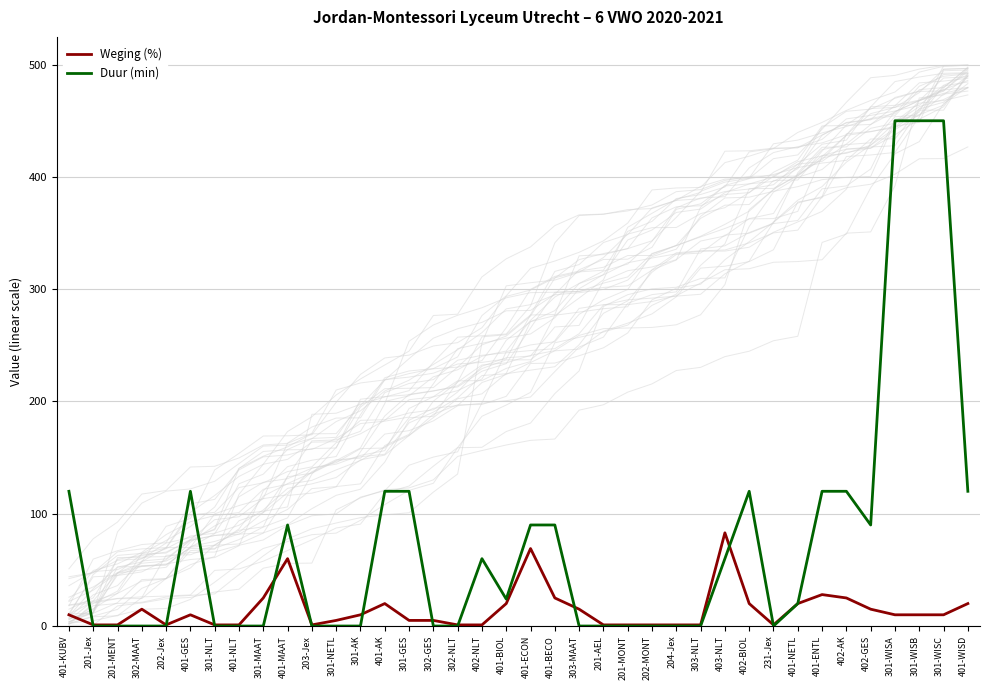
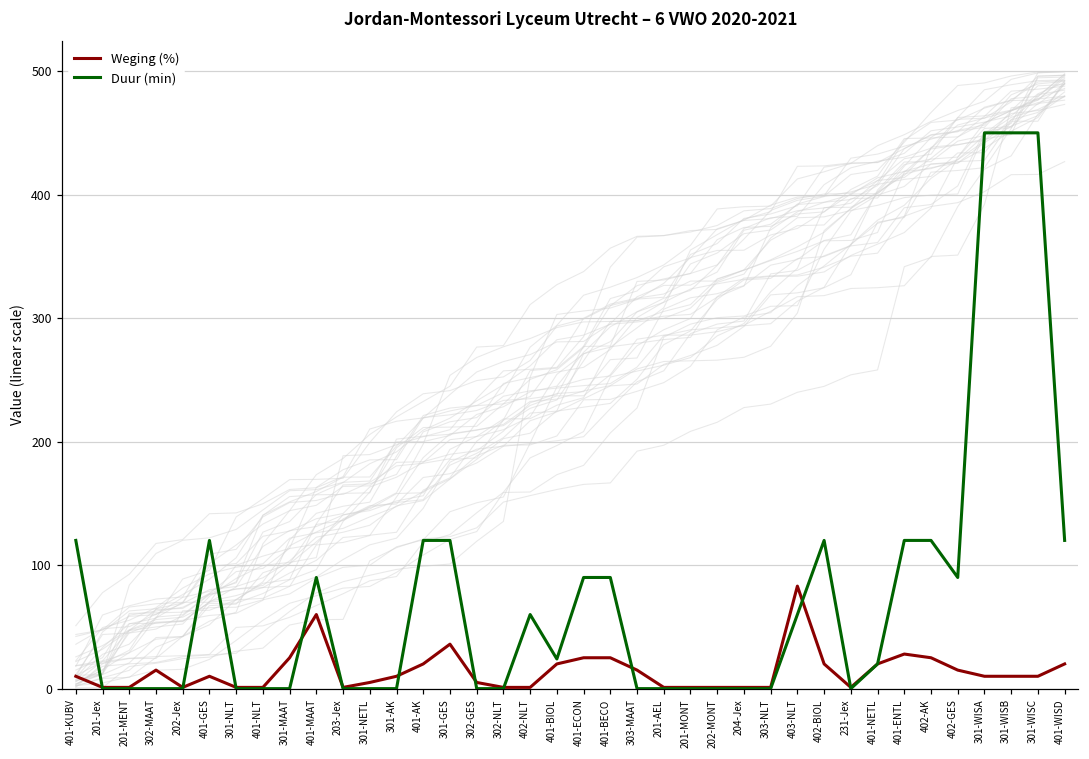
  {
    "Weging (%)": {
      "401-GES": 10,
      "301-MAAT": 25,
      "401-MAAT": 60,
      "301-NETL": 5,
      "301-AK": 10,
      "401-AK": 20,
-     "301-GES": 5,
+     "301-GES": 36,
      "302-GES": 5,
      "402-NLT": 1,
      "401-BIOL": 20,
-     "401-ECON": 69,
+     "401-ECON": 25,
      "401-BECO": 25,
      "303-MAAT": 15,
      "403-NLT": 83,
      "402-BIOL": 20,
      "401-ENTL": 28,
      "402-AK": 25,
      "402-GES": 15,
      "301-WISA": 10,
      "301-WISB": 10,
      "301-WISC": 10,
      "401-WISD": 20
    },
    "Duur (min)": {
      "401-KUBV": 120,
      "302-MAAT": 0,
      "301-MAAT": 0,
      "301-NETL": 0,
      "301-AK": 0,
      "302-GES": 0,
      "402-NLT": 60,
      "401-BIOL": 24,
      "401-ECON": 90,
      "401-BECO": 90,
      "303-MAAT": 0,
      "403-NLT": 60,
      "402-BIOL": 120,
      "401-ENTL": 120,
      "402-AK": 120,
      "402-GES": 90,
      "301-WISC": 450,
      "401-WISD": 120
    }
  }
